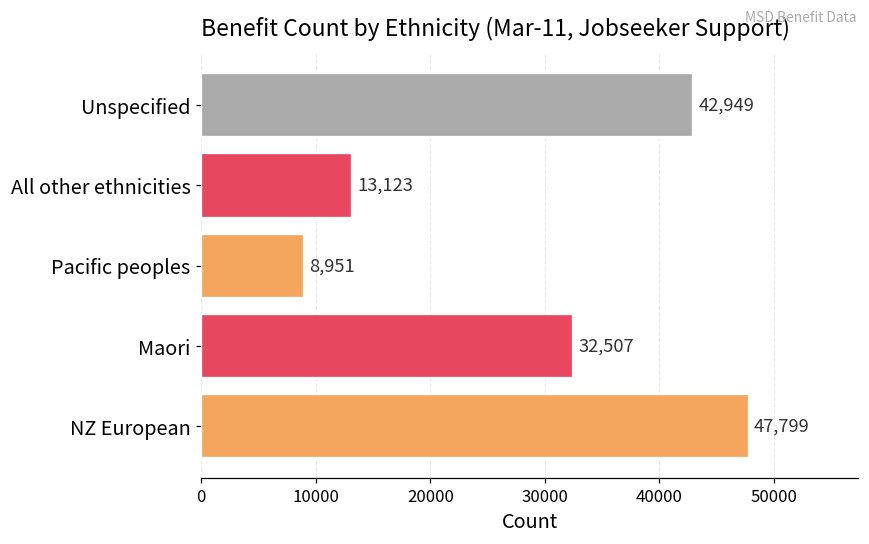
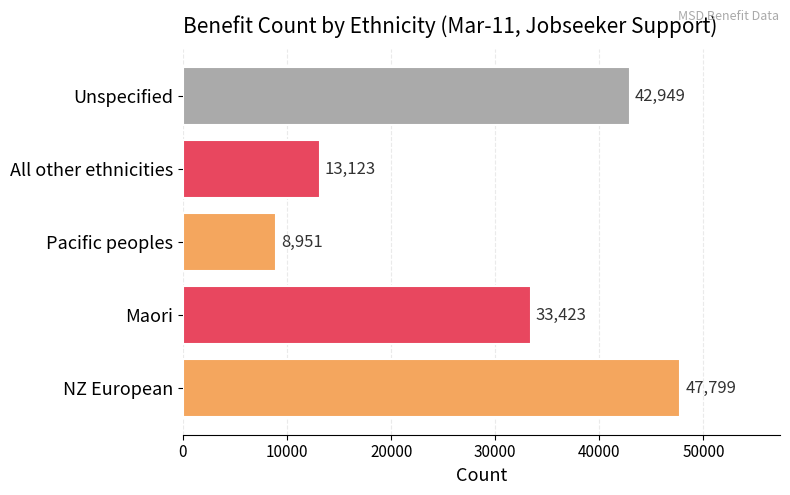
  {
    "Unspecified": "42,949",
    "All other ethnicities": "13,123",
    "Pacific peoples": "8,951",
-   "Maori": "32,507",
+   "Maori": "33,423",
    "NZ European": "47,799"
  }
